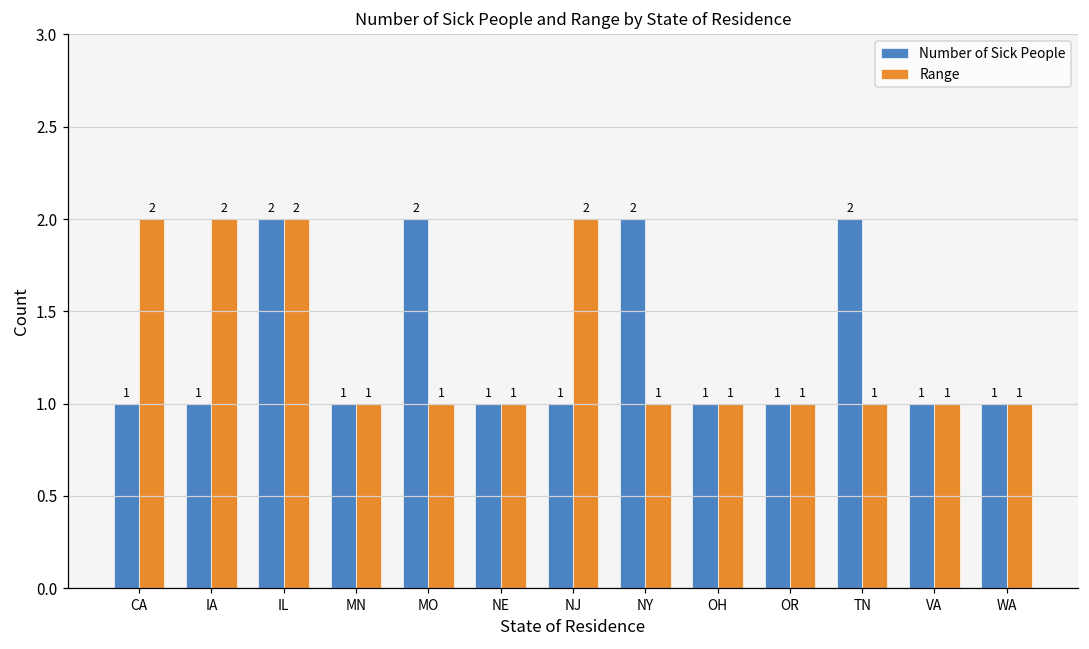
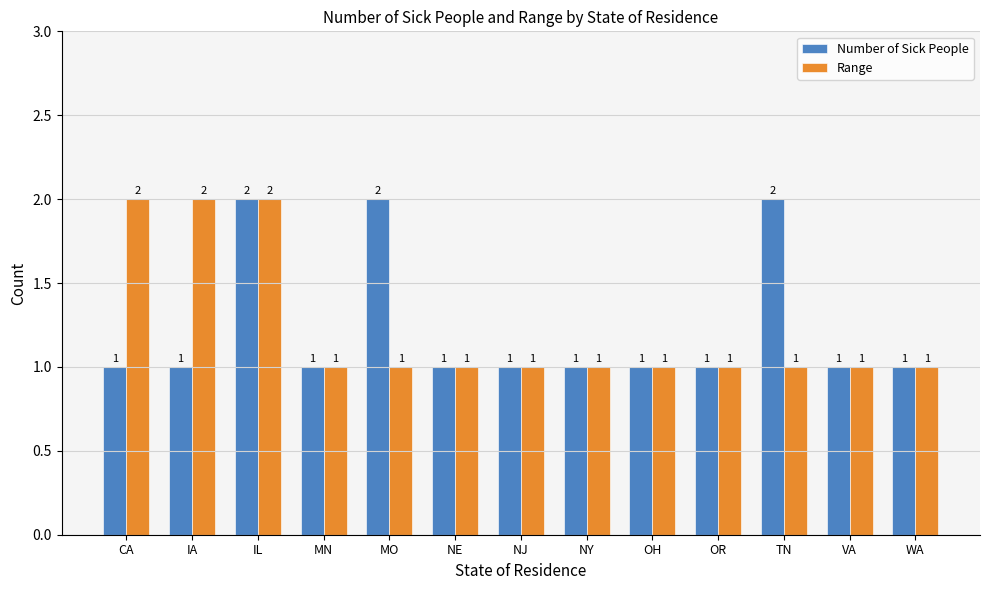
  {
    "Number of Sick People": {
      "CA": 1,
      "IA": 1,
      "IL": 2,
      "MN": 1,
      "MO": 2,
      "NE": 1,
      "NJ": 1,
-     "NY": 2,
+     "NY": 1,
      "OH": 1,
      "OR": 1,
      "TN": 2,
      "VA": 1,
      "WA": 1
    },
    "Range": {
      "CA": 2,
      "IA": 2,
      "IL": 2,
      "MN": 1,
      "MO": 1,
      "NE": 1,
-     "NJ": 2,
+     "NJ": 1,
      "NY": 1,
      "OH": 1,
      "OR": 1,
      "TN": 1,
      "VA": 1,
      "WA": 1
    }
  }
